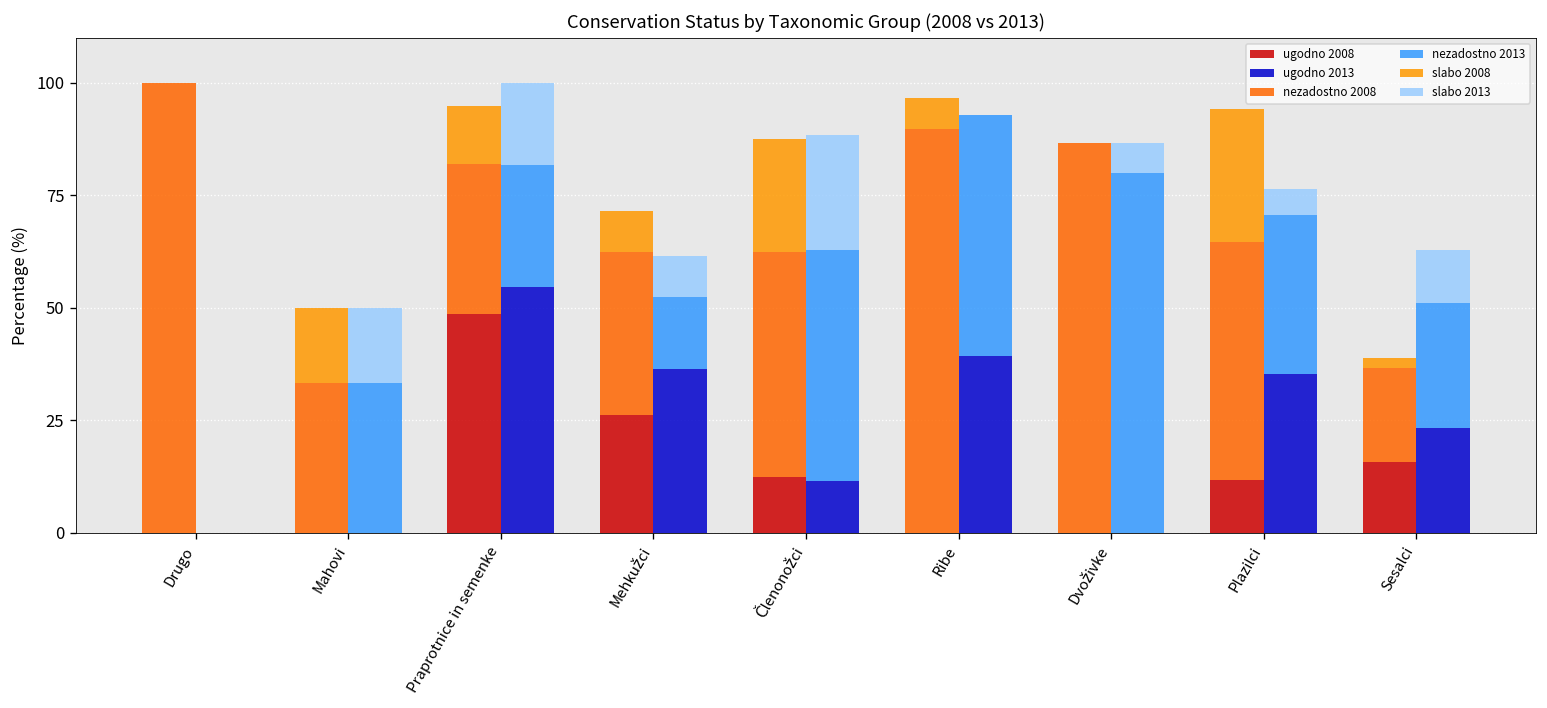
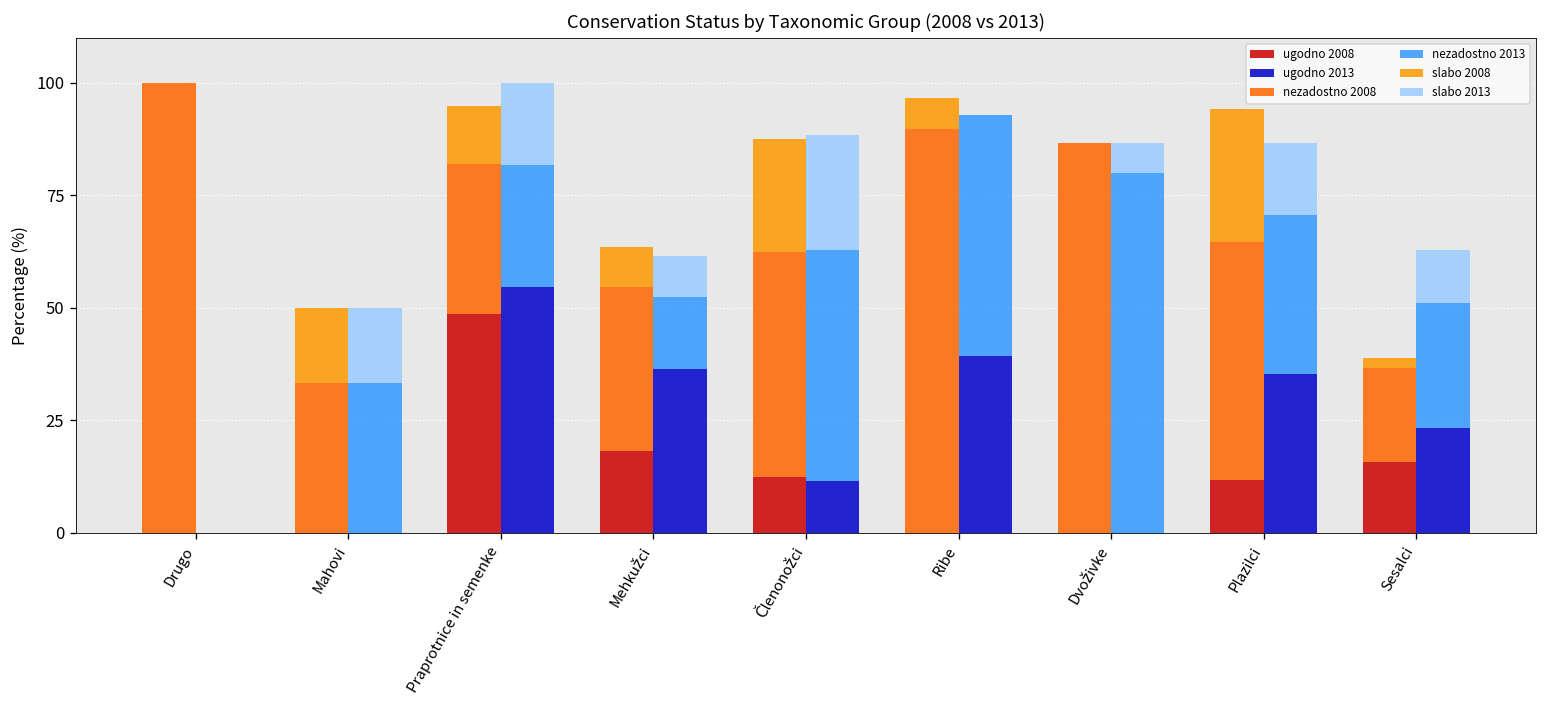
  {
    "ugodno 2008": {
      "Drugo": 0,
      "Mahovi": 0,
      "Praprotnice in semenke": 49,
-     "Mehkužci": 26,
+     "Mehkužci": 18,
      "Členonožci": 13,
      "Ribe": 0,
      "Dvoživke": 0,
      "Plazilci": 12,
      "Sesalci": 16
    },
    "ugodno 2013": {
      "Drugo": 0,
      "Mahovi": 0,
      "Praprotnice in semenke": 55,
      "Mehkužci": 36,
      "Členonožci": 12,
      "Ribe": 39,
      "Dvoživke": 0,
      "Plazilci": 35,
      "Sesalci": 23
    },
    "nezadostno 2013": {
      "Drugo": 0,
      "Mahovi": 33,
      "Praprotnice in semenke": 27,
      "Mehkužci": 16,
      "Členonožci": 51,
      "Ribe": 54,
      "Dvoživke": 80,
      "Plazilci": 35,
      "Sesalci": 28
    },
    "slabo 2013": {
      "Drugo": 0,
      "Mahovi": 17,
      "Praprotnice in semenke": 18,
      "Mehkužci": 9,
      "Členonožci": 26,
      "Ribe": 0,
      "Dvoživke": 7,
-     "Plazilci": 6,
+     "Plazilci": 16,
      "Sesalci": 12
    }
  }
